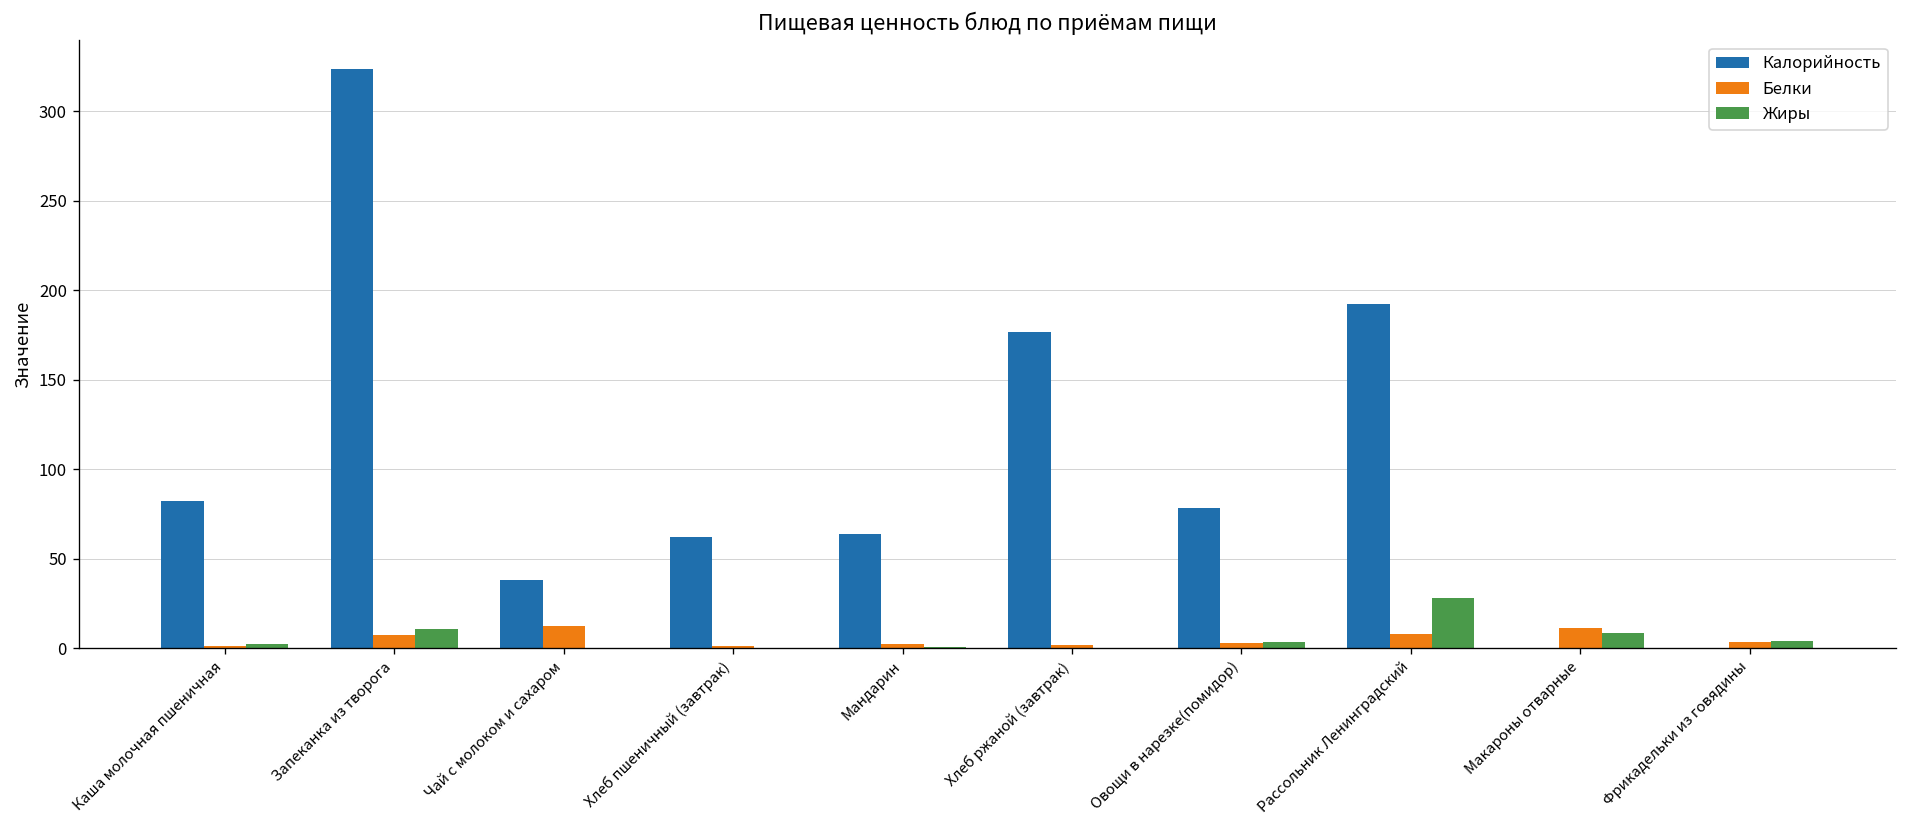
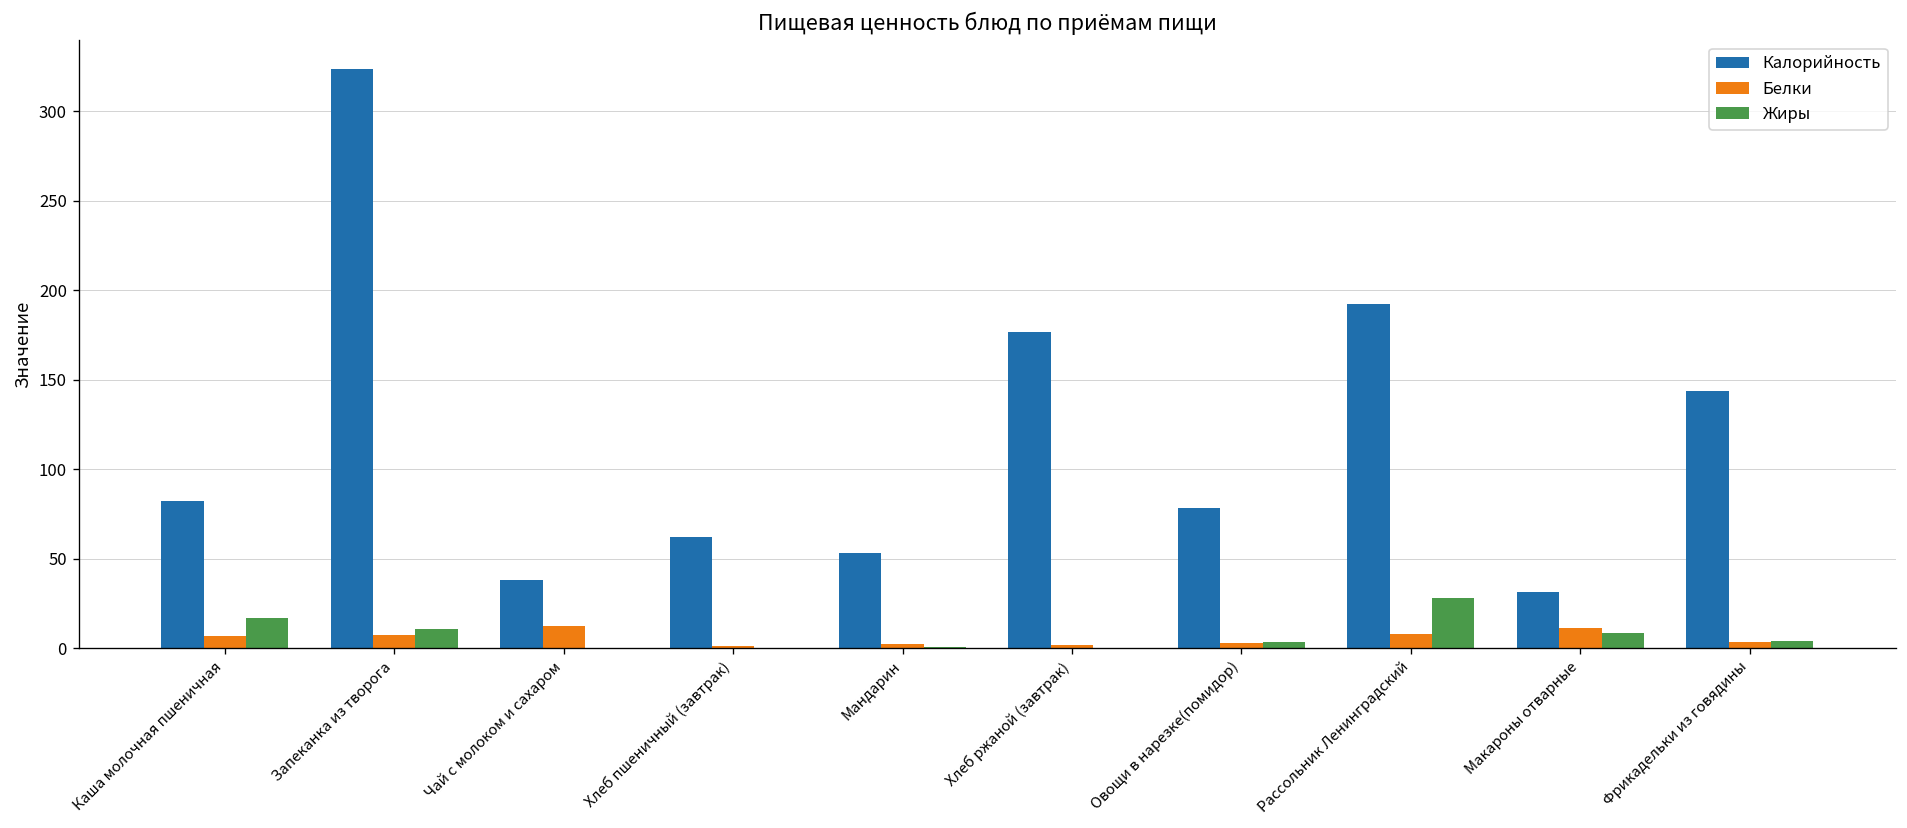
  {
    "Калорийность": {
      "Каша молочная пшеничная": 82,
      "Запеканка из творога": 323,
      "Чай с молоком и сахаром": 38,
      "Хлеб пшеничный (завтрак)": 62,
-     "Мандарин": 64,
+     "Мандарин": 53,
      "Хлеб ржаной (завтрак)": 177,
      "Овощи в нарезке(помидор)": 78,
      "Рассольник Ленинградский": 192,
-     "Макароны отварные": 0,
-     "Фрикадельки из говядины": 0
+     "Макароны отварные": 31,
+     "Фрикадельки из говядины": 144
    },
    "Белки": {
-     "Каша молочная пшеничная": 1,
+     "Каша молочная пшеничная": 7,
      "Запеканка из творога": 8,
      "Чай с молоком и сахаром": 12,
      "Мандарин": 2,
      "Хлеб ржаной (завтрак)": 2,
      "Овощи в нарезке(помидор)": 3,
      "Рассольник Ленинградский": 8,
      "Макароны отварные": 11,
      "Фрикадельки из говядины": 4
    },
    "Жиры": {
-     "Каша молочная пшеничная": 2,
+     "Каша молочная пшеничная": 17,
      "Запеканка из творога": 11,
      "Чай с молоком и сахаром": 0,
      "Хлеб пшеничный (завтрак)": 0,
      "Овощи в нарезке(помидор)": 3,
      "Рассольник Ленинградский": 28,
      "Макароны отварные": 8,
      "Фрикадельки из говядины": 4
    }
  }
